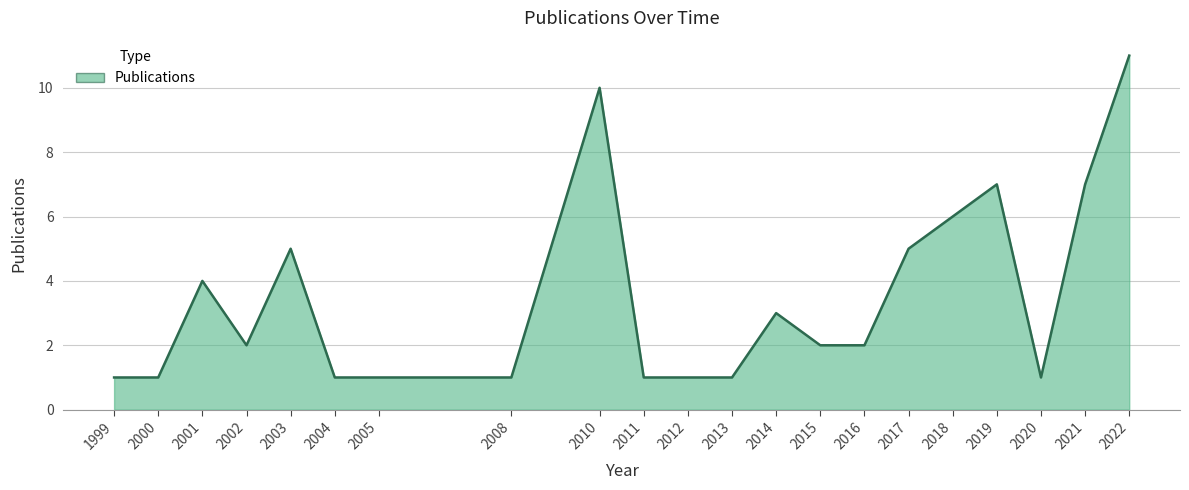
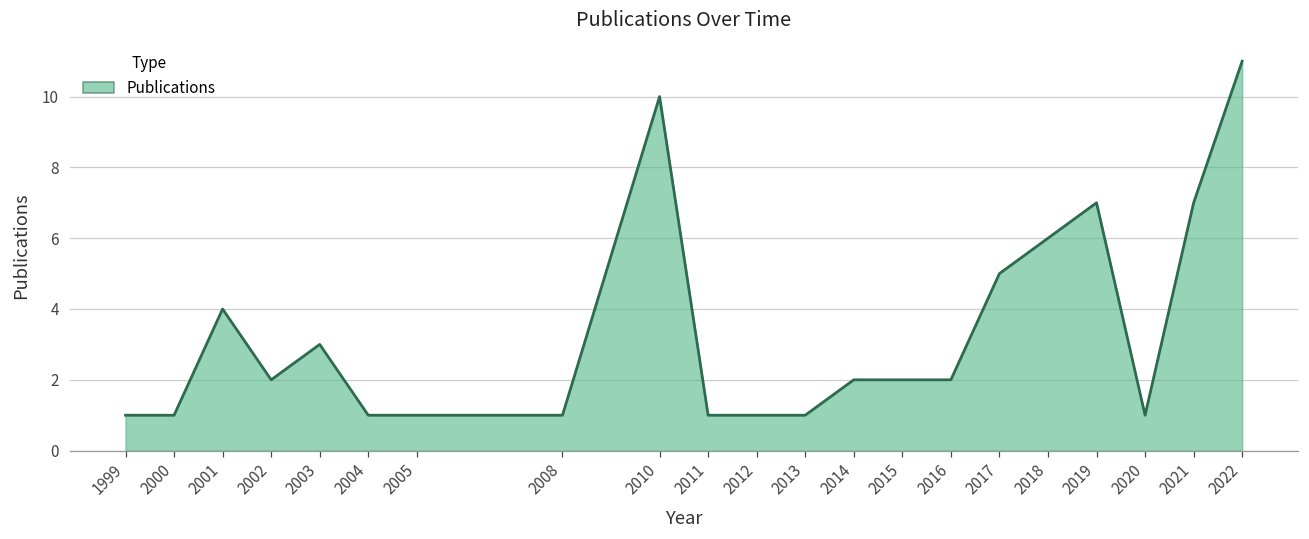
  {
    "1999": 1,
    "2000": 1,
    "2001": 4,
    "2002": 2,
-   "2003": 5,
+   "2003": 3,
    "2004": 1,
    "2005": 1,
    "2008": 1,
    "2010": 10,
    "2011": 1,
    "2012": 1,
    "2013": 1,
-   "2014": 3,
+   "2014": 2,
    "2015": 2,
    "2016": 2,
    "2017": 5,
    "2018": 6,
    "2019": 7,
    "2020": 1,
    "2021": 7,
    "2022": 11
  }
